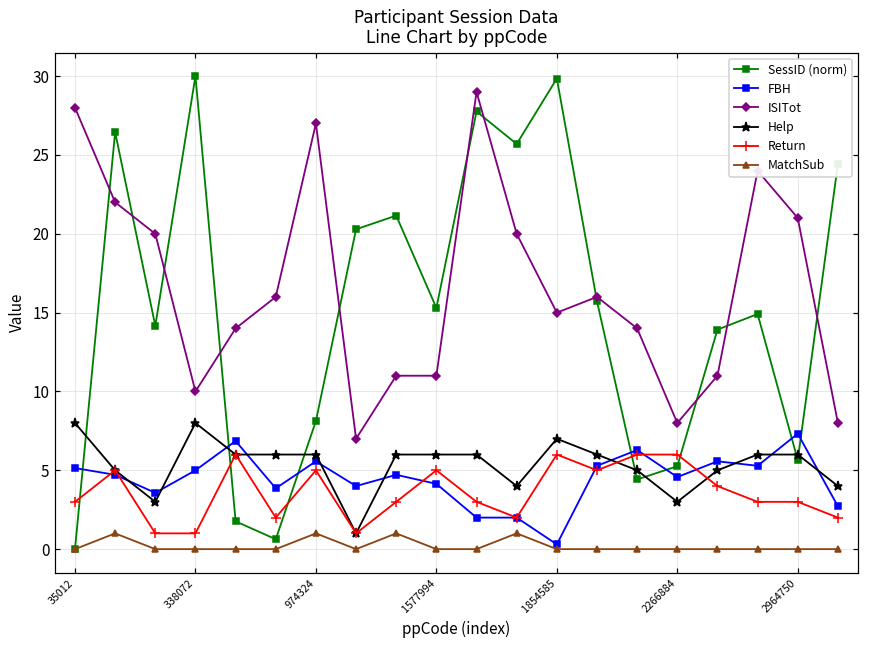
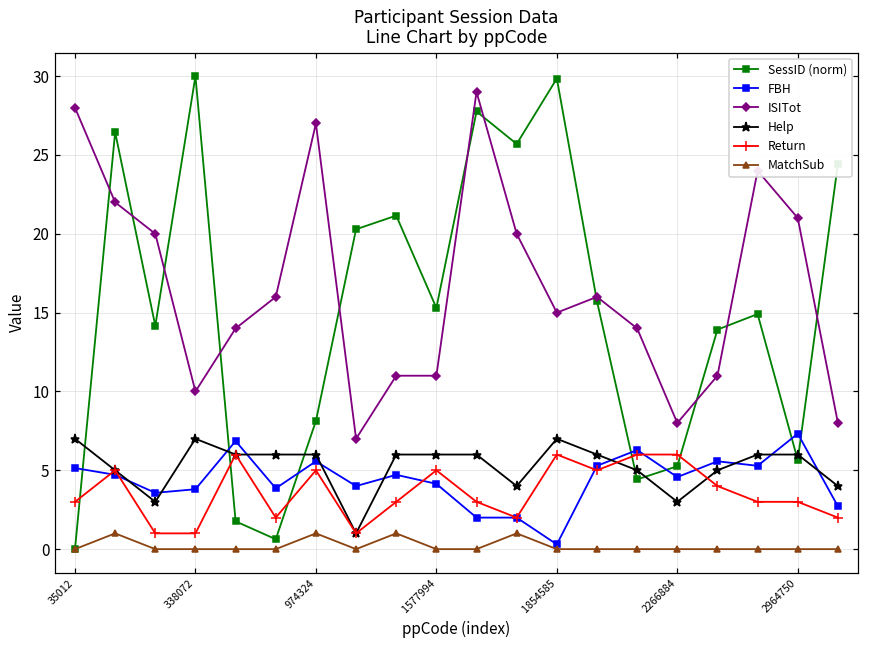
  {
    "SessID (norm)": {
      "338072": 30.0,
      "974324": 8.1,
      "1577994": 15.3,
      "1854585": 29.9,
      "2266884": 5.3,
      "2964750": 5.6
    },
    "FBH": {
      "35012": 5.1,
-     "338072": 5.0,
+     "338072": 3.8,
      "974324": 5.6,
      "1577994": 4.1,
      "1854585": 0.3,
      "2266884": 4.6,
      "2964750": 7.3
    },
    "ISITot": {
      "35012": 28.0,
      "338072": 10.0,
      "974324": 27.0,
      "1577994": 11.0,
      "1854585": 15.0,
      "2266884": 8.0,
      "2964750": 21.0
    },
    "Help": {
-     "35012": 8,
-     "338072": 8,
+     "35012": 7,
+     "338072": 7,
      "974324": 6,
      "1577994": 6,
      "1854585": 7,
      "2266884": 3,
      "2964750": 6
    },
    "Return": {
      "35012": 3.0,
      "338072": 1.0,
      "974324": 5.0,
      "1577994": 5.0,
      "1854585": 6.0,
      "2266884": 6.0,
      "2964750": 3.0
    },
    "MatchSub": {
      "338072": 0.0,
      "974324": 1.0,
      "1577994": 0.0,
      "1854585": 0.0,
      "2266884": 0.0,
      "2964750": 0.0
    }
  }
